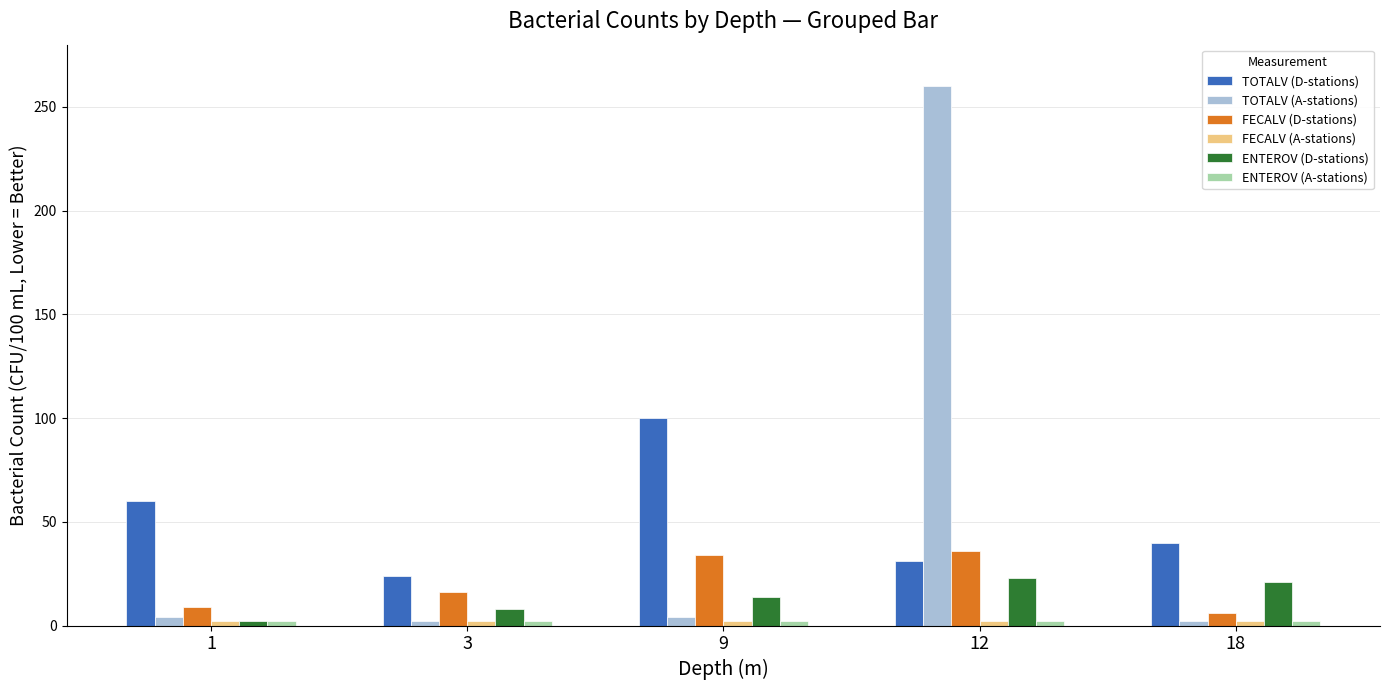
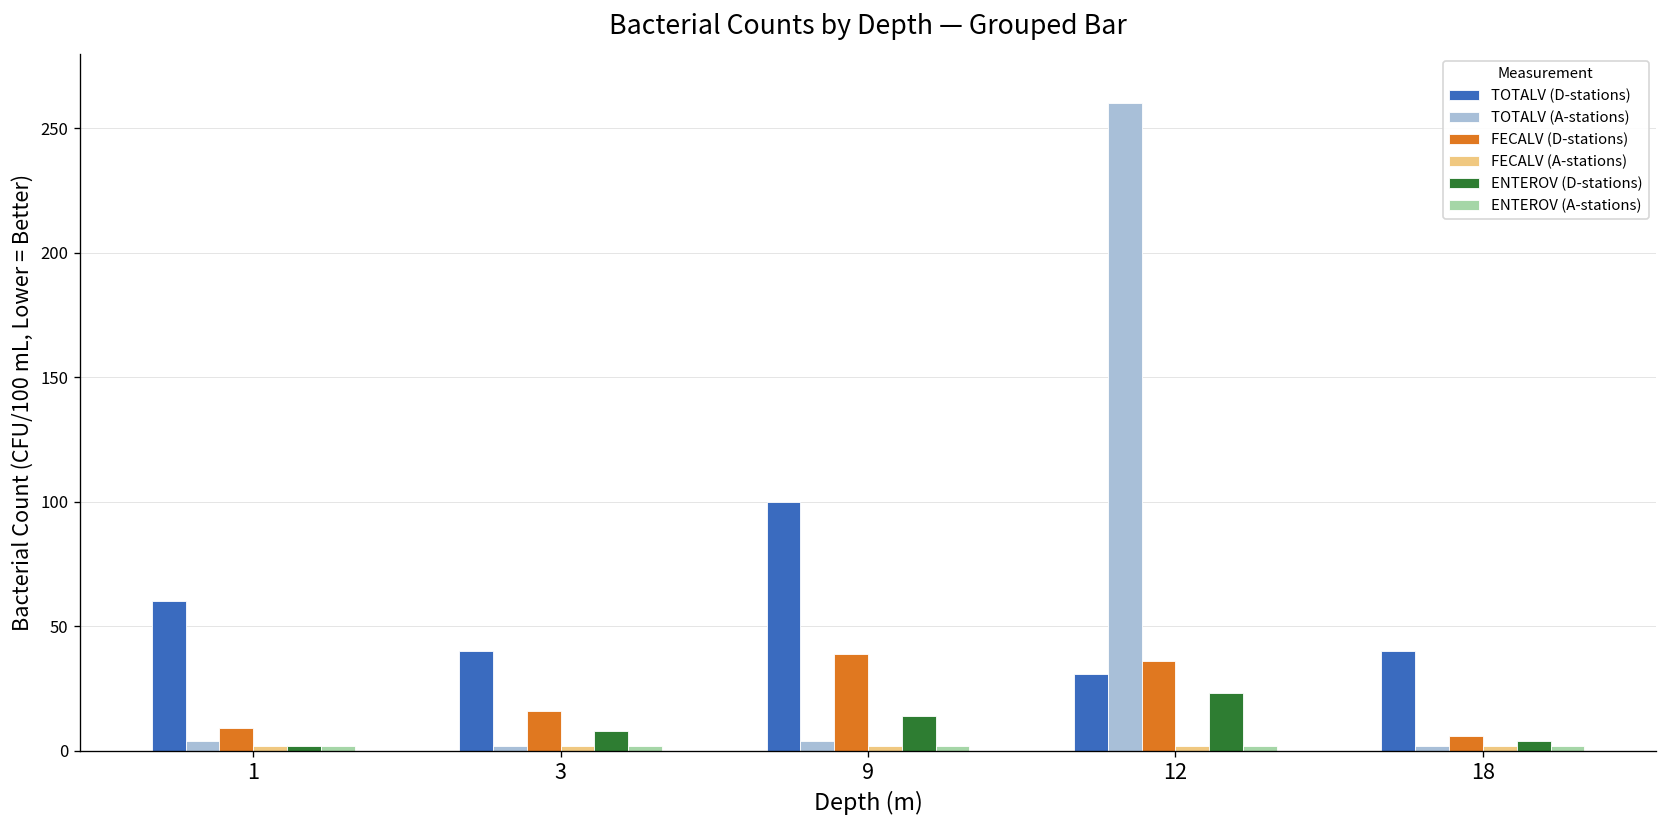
  {
    "TOTALV (D-stations)": {
      "1": 60,
-     "3": 24,
+     "3": 40,
      "9": 100,
      "12": 31,
      "18": 40
    },
    "FECALV (D-stations)": {
      "1": 9,
      "3": 16,
-     "9": 34,
+     "9": 39,
      "12": 36,
      "18": 6
    },
    "FECALV (A-stations)": {
      "1": 2,
      "3": 2,
      "9": 2,
      "12": 2,
      "18": 2
    },
    "ENTEROV (D-stations)": {
      "1": 2,
      "3": 8,
      "9": 14,
      "12": 23,
-     "18": 21
+     "18": 4
    }
  }
